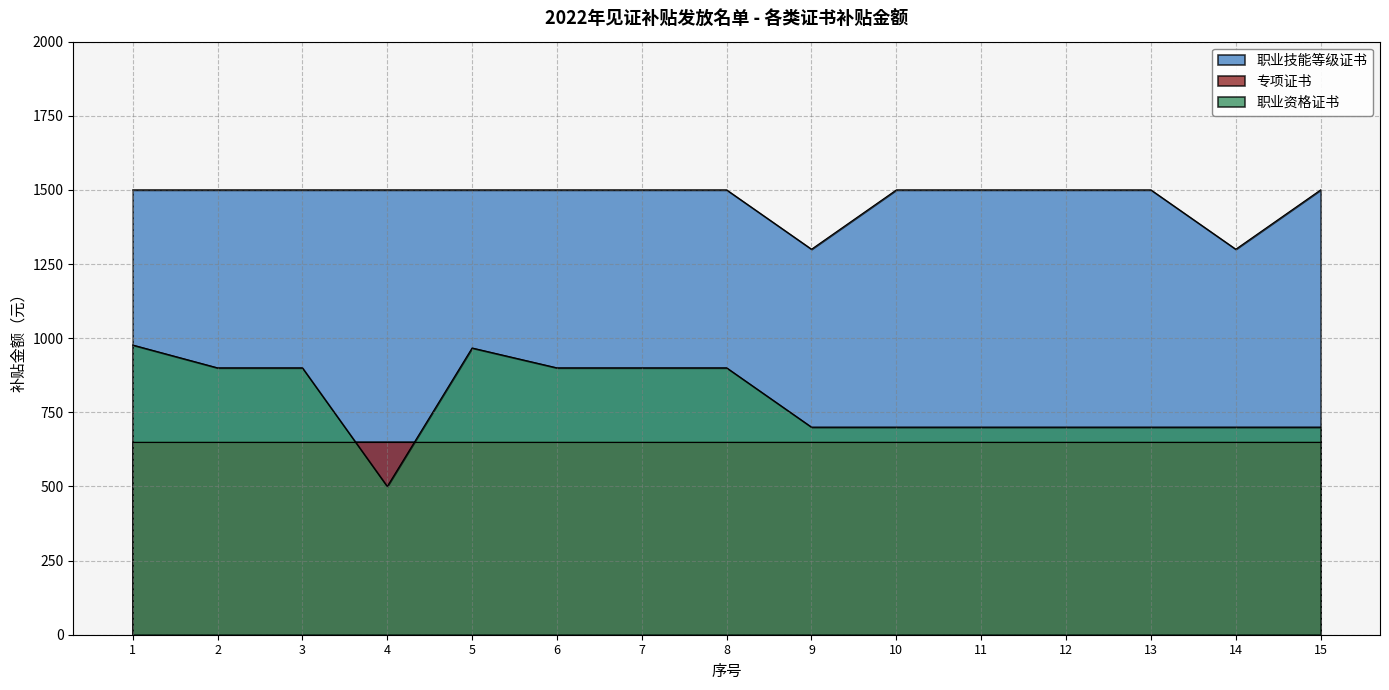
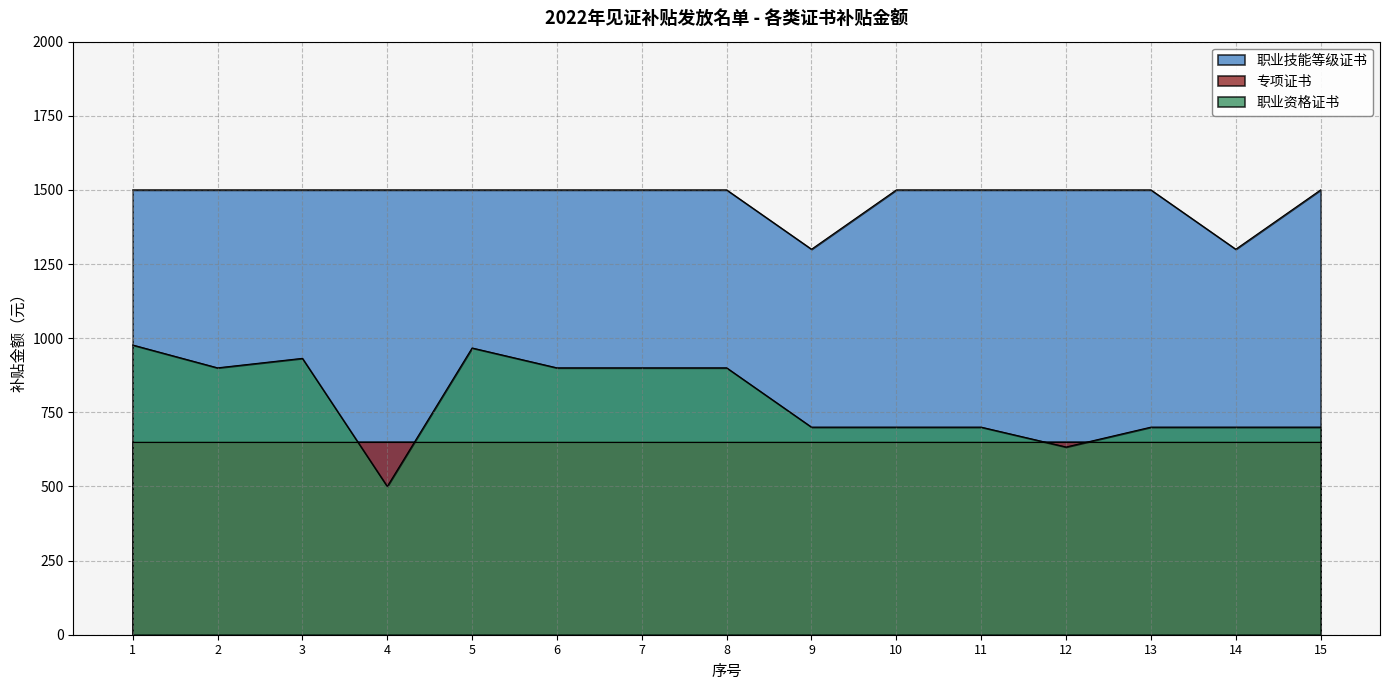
  {
    "职业技能等级证书": {
      "1": 1500,
      "2": 1500,
      "3": 1500,
      "4": 1500,
      "5": 1500,
      "6": 1500,
      "7": 1500,
      "8": 1500,
      "9": 1300,
      "10": 1500,
      "11": 1500,
      "12": 1500,
      "13": 1500,
      "14": 1300,
      "15": 1500
    },
    "专项证书": {
      "1": 650,
      "2": 650,
      "3": 650,
      "4": 650,
      "5": 650,
      "6": 650,
      "7": 650,
      "8": 650,
      "9": 650,
      "10": 650,
      "11": 650,
      "12": 650,
      "13": 650,
      "14": 650,
      "15": 650
    },
    "职业资格证书": {
      "1": 980,
      "2": 900,
-     "3": 900,
+     "3": 930,
      "4": 500,
      "5": 970,
      "6": 900,
      "7": 900,
      "8": 900,
      "9": 700,
      "10": 700,
      "11": 700,
-     "12": 700,
+     "12": 630,
      "13": 700,
      "14": 700,
      "15": 700
    }
  }
